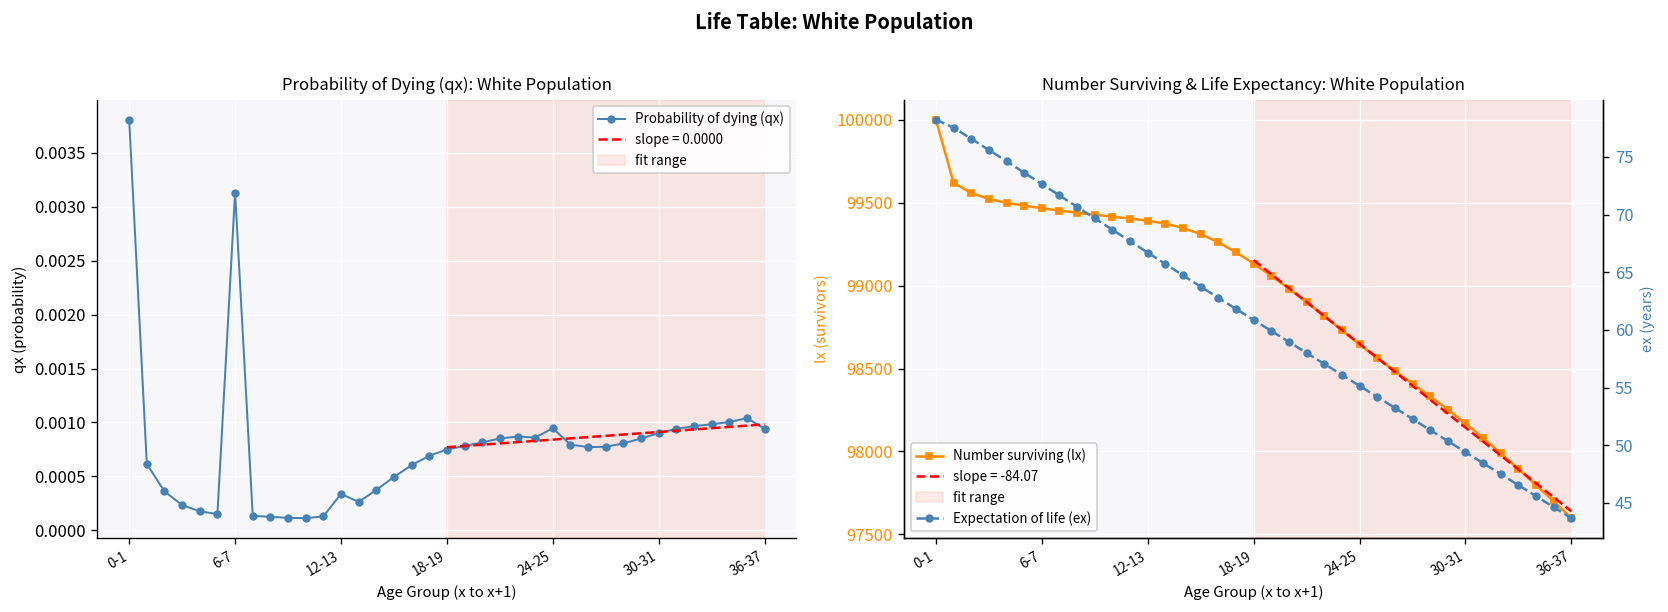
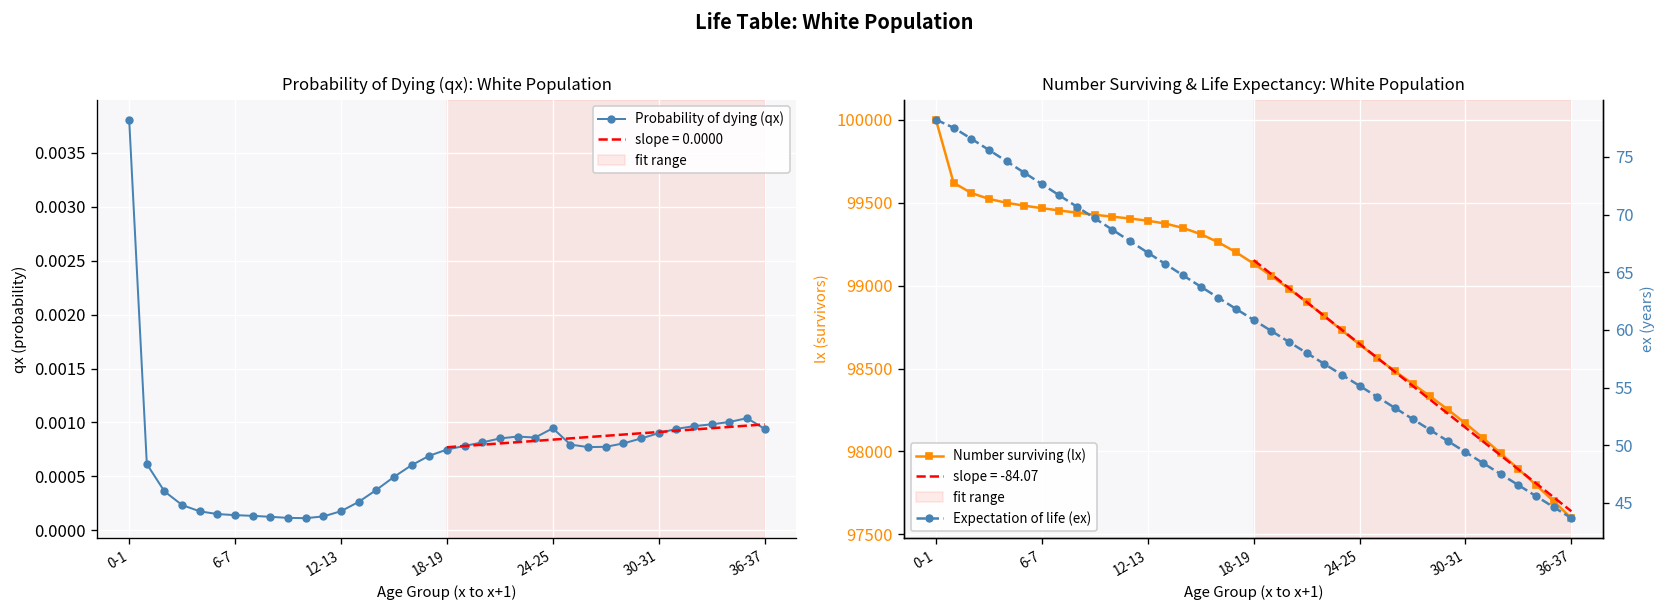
  {
    "Probability of Dying (qx): White Population": {
      "Probability of dying (qx)": {
        "0-1": 0.0038,
-       "6-7": 0.0031,
-       "12-13": 0.0003,
+       "6-7": 0.0001,
+       "12-13": 0.0002,
        "24-25": 0.0009,
        "36-37": 0.0009
      },
      "slope = 0.0000": {
        "24-25": 0.0008,
        "36-37": 0.0010
      }
    }
  }
